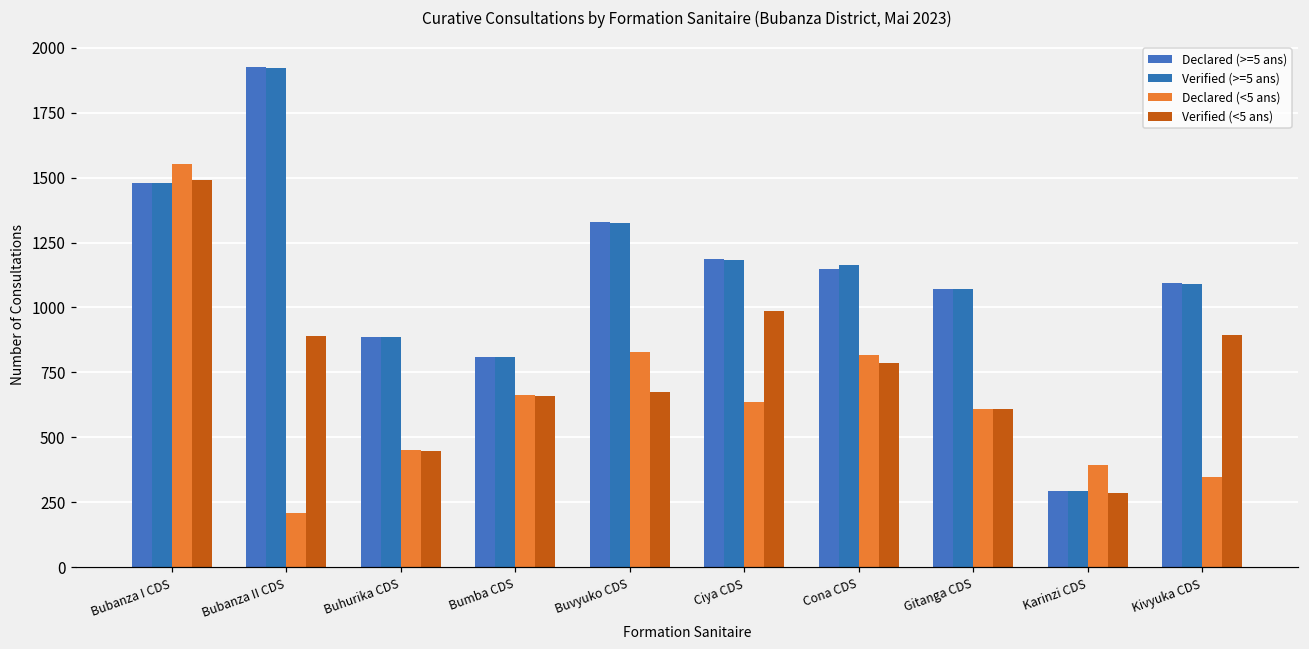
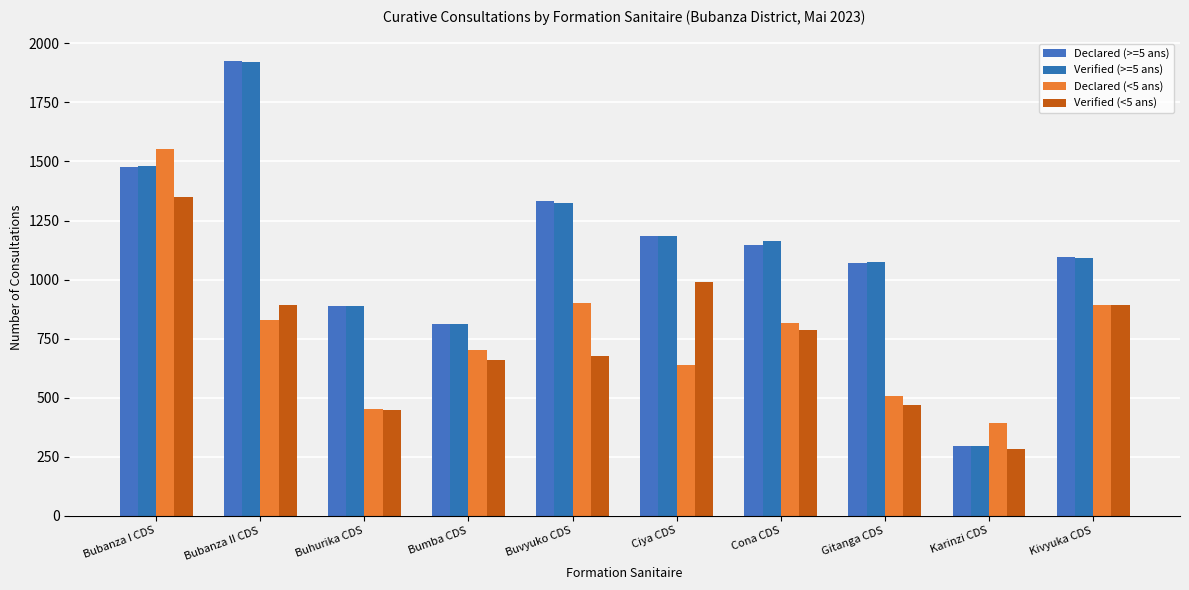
  {
    "Declared (<5 ans)": {
      "Bubanza I CDS": 1550,
-     "Bubanza II CDS": 210,
+     "Bubanza II CDS": 830,
      "Buhurika CDS": 450,
-     "Bumba CDS": 660,
-     "Buvyuko CDS": 830,
+     "Bumba CDS": 700,
+     "Buvyuko CDS": 900,
      "Ciya CDS": 640,
      "Cona CDS": 820,
-     "Gitanga CDS": 610,
+     "Gitanga CDS": 510,
      "Karinzi CDS": 390,
-     "Kivyuka CDS": 350
+     "Kivyuka CDS": 890
    },
    "Verified (<5 ans)": {
-     "Bubanza I CDS": 1490,
+     "Bubanza I CDS": 1350,
      "Bubanza II CDS": 890,
      "Buhurika CDS": 450,
      "Bumba CDS": 660,
      "Buvyuko CDS": 680,
      "Ciya CDS": 990,
      "Cona CDS": 790,
-     "Gitanga CDS": 610,
+     "Gitanga CDS": 470,
      "Karinzi CDS": 280,
      "Kivyuka CDS": 890
    }
  }
